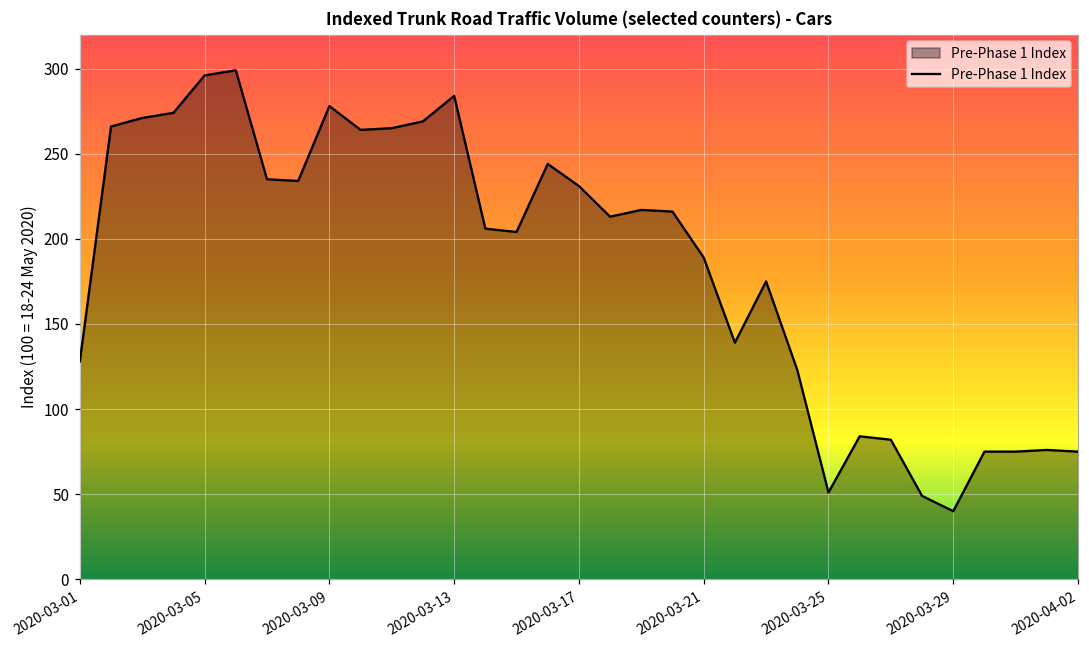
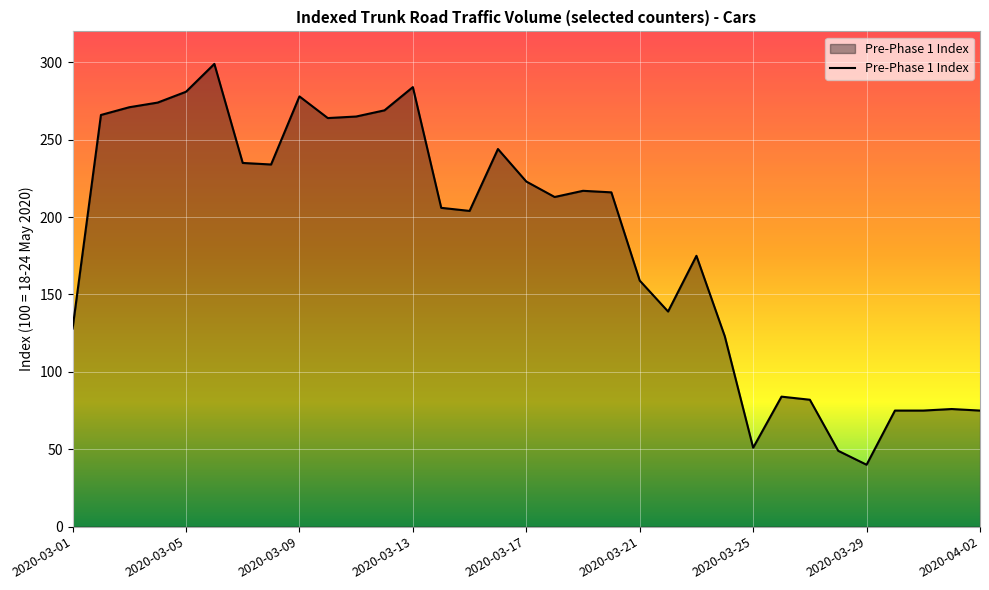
  {
    "2020-03-01": 128,
-   "2020-03-05": 296,
+   "2020-03-05": 281,
    "2020-03-09": 278,
    "2020-03-13": 284,
-   "2020-03-17": 231,
-   "2020-03-21": 189,
+   "2020-03-17": 223,
+   "2020-03-21": 159,
    "2020-03-25": 51,
    "2020-03-29": 40,
    "2020-04-02": 75
  }
